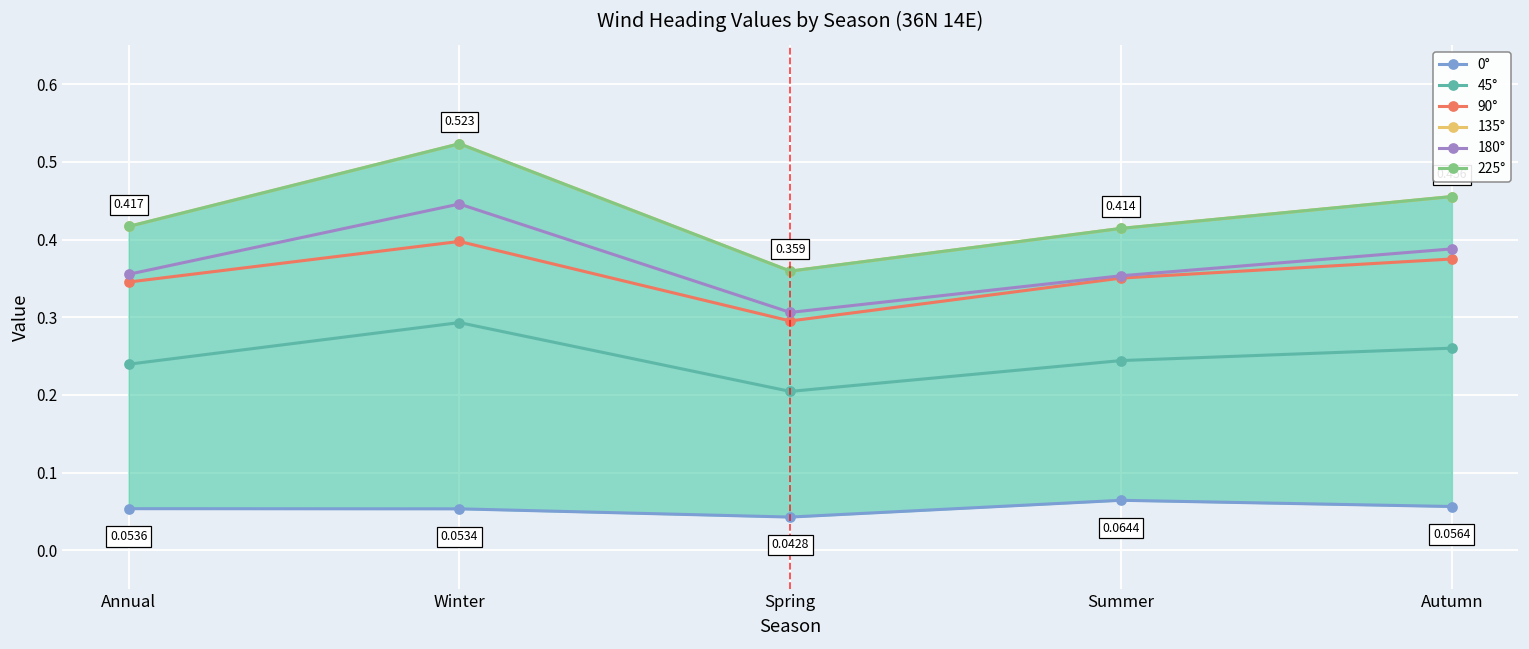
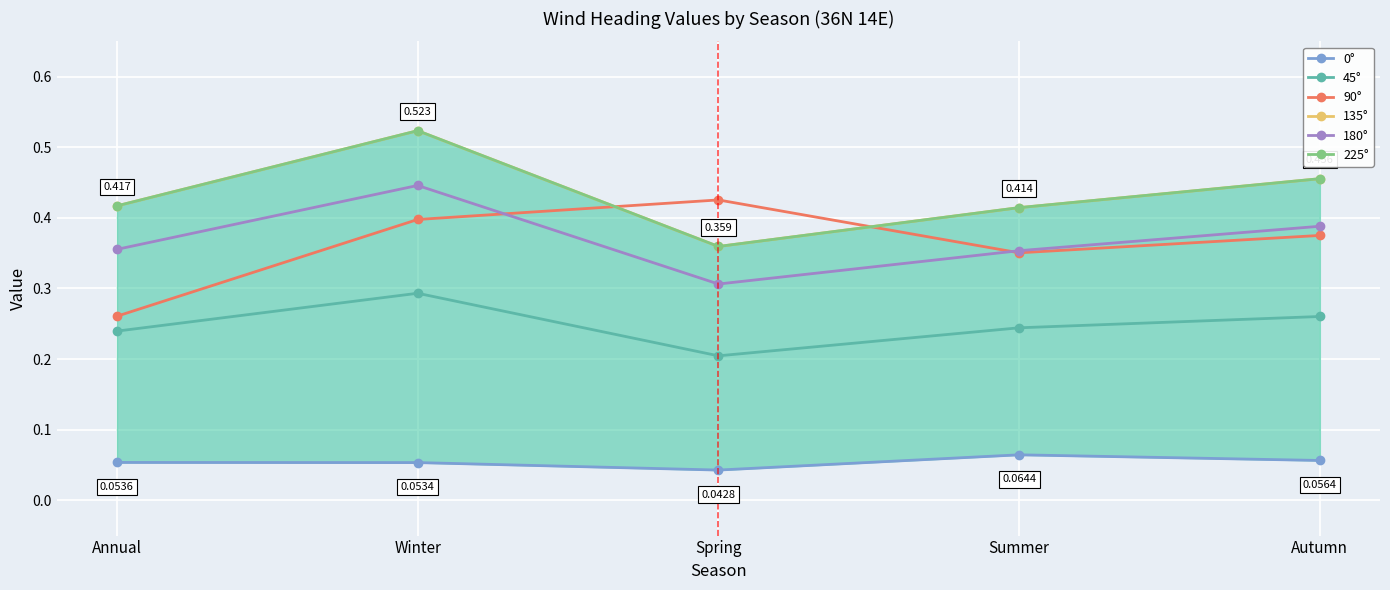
  {
    "90°": {
-     "Annual": 0.35,
+     "Annual": 0.26,
      "Winter": 0.40,
-     "Spring": 0.30,
+     "Spring": 0.43,
      "Autumn": 0.38
    }
  }
